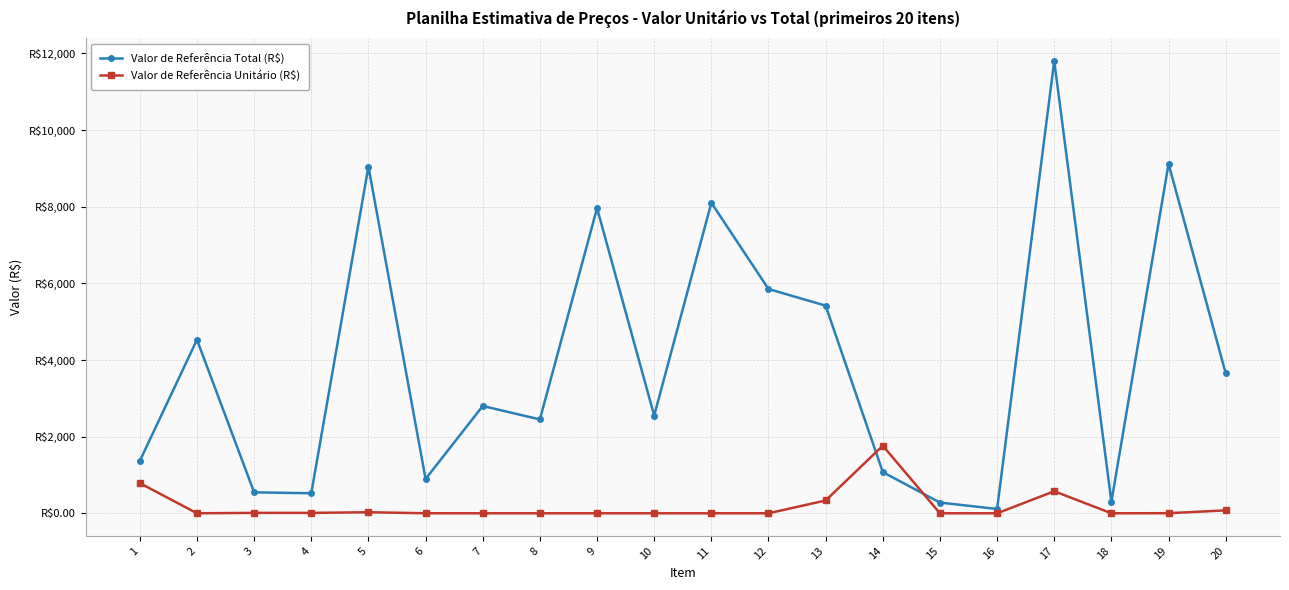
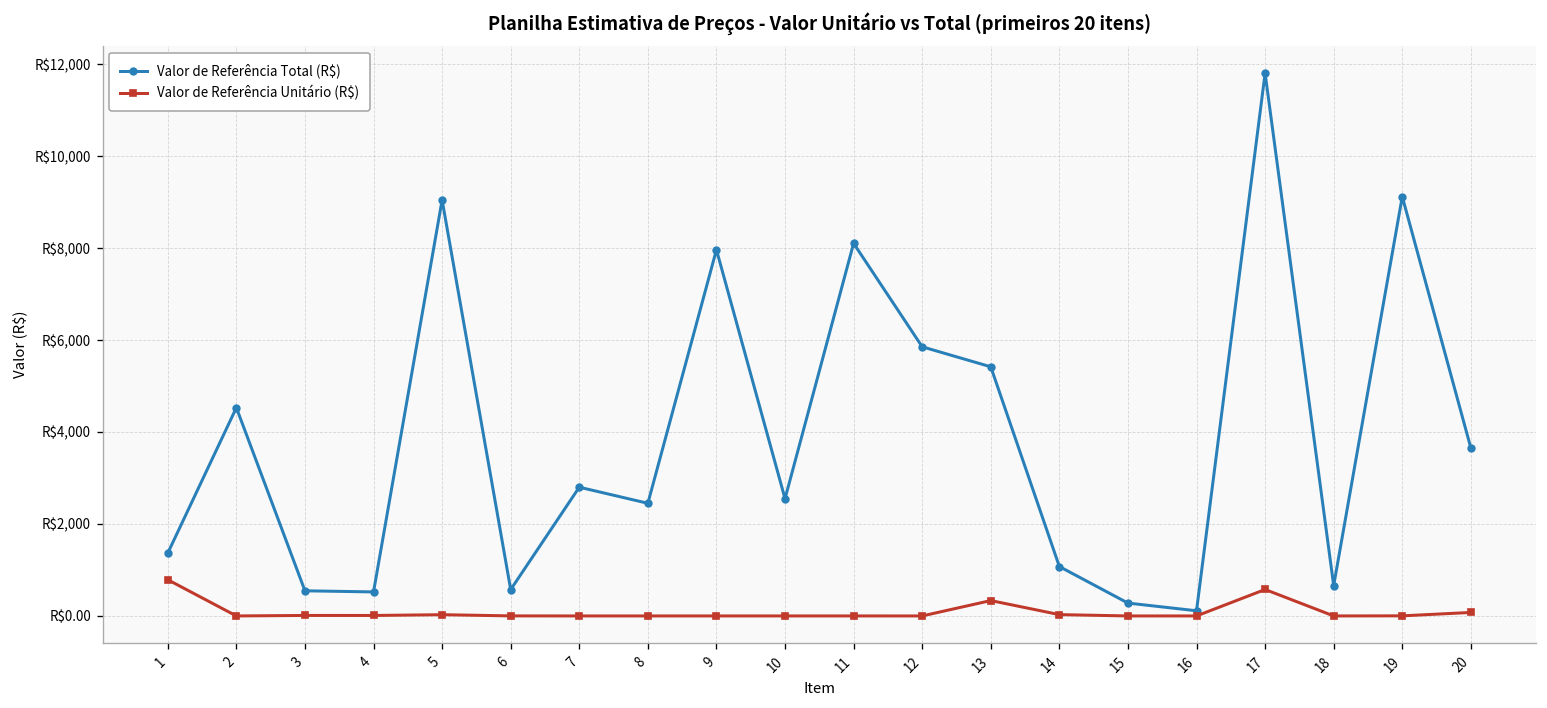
  {
    "Valor de Referência Total (R$)": {
      "1": "R$1,400",
      "2": "R$4,500",
      "3": "R$500",
      "4": "R$500",
      "5": "R$9,000",
-     "6": "R$900",
+     "6": "R$600",
      "7": "R$2,800",
      "8": "R$2,500",
      "9": "R$8,000",
      "10": "R$2,600",
      "11": "R$8,100",
      "12": "R$5,900",
      "13": "R$5,400",
      "14": "R$1,100",
      "15": "R$300",
      "16": "R$100",
      "17": "R$11,800",
-     "18": "R$300",
+     "18": "R$700",
      "19": "R$9,100",
      "20": "R$3,700"
    },
    "Valor de Referência Unitário (R$)": {
      "1": "R$800",
      "2": "R$0",
      "3": "R$0",
      "4": "R$0",
      "5": "R$0",
      "6": "R$0",
      "7": "R$0",
      "8": "R$0",
      "9": "R$0",
      "10": "R$0",
      "11": "R$0",
      "12": "R$0",
      "13": "R$300",
-     "14": "R$1,800",
+     "14": "R$0",
      "15": "R$0",
      "16": "R$0",
      "17": "R$600",
      "18": "R$0",
      "19": "R$0",
      "20": "R$100"
    }
  }
